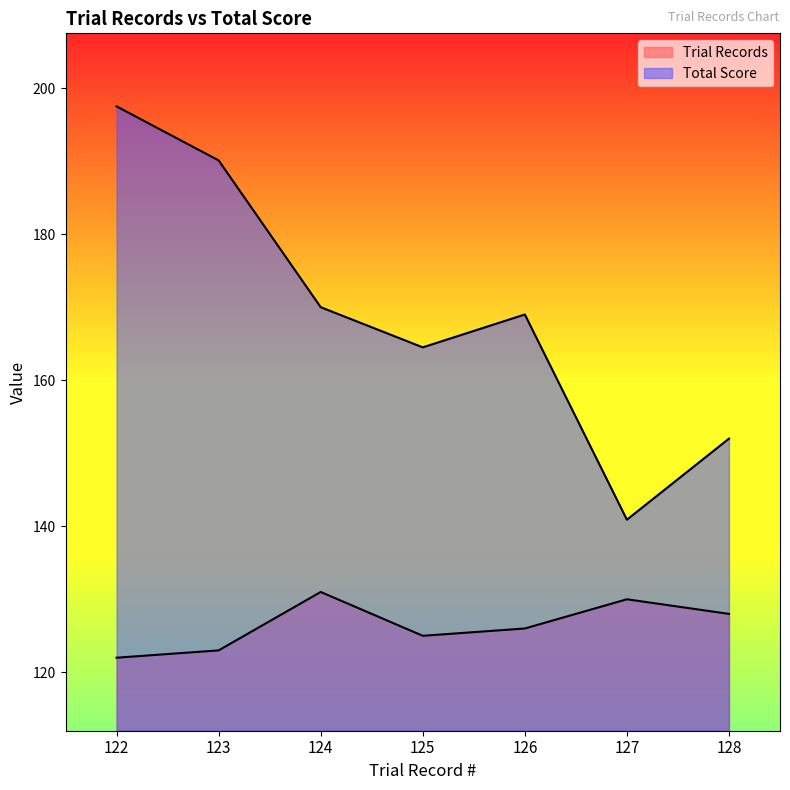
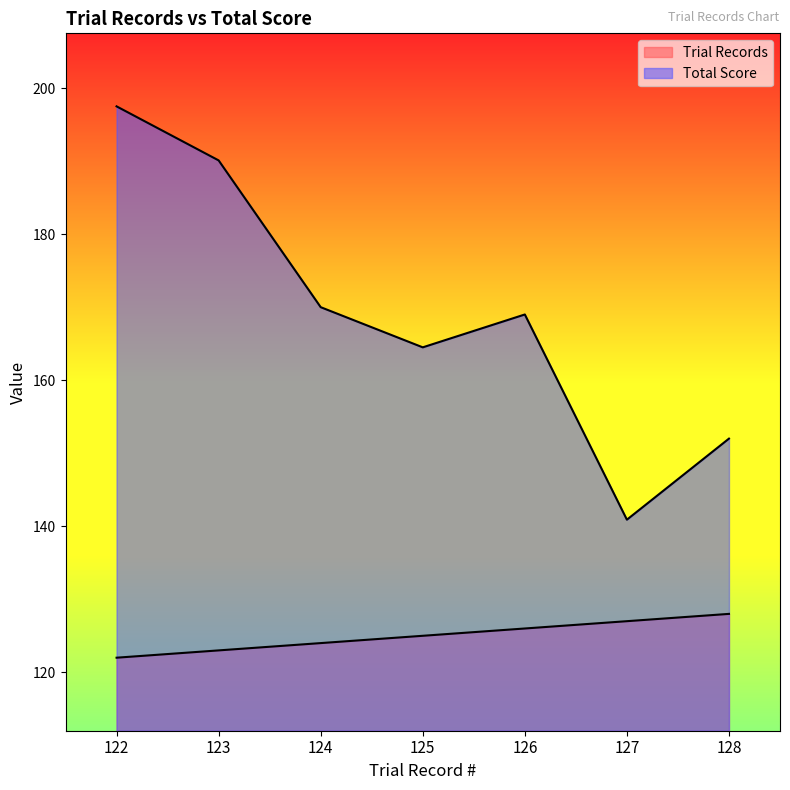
  {
    "Trial Records": {
      "122": 122,
      "123": 123,
-     "124": 131,
+     "124": 124,
      "125": 125,
      "126": 126,
-     "127": 130,
+     "127": 127,
      "128": 128
    },
    "Total Score": {
      "122": 198,
      "123": 190,
      "124": 170,
      "125": 165,
      "126": 169,
      "127": 141,
      "128": 152
    }
  }
